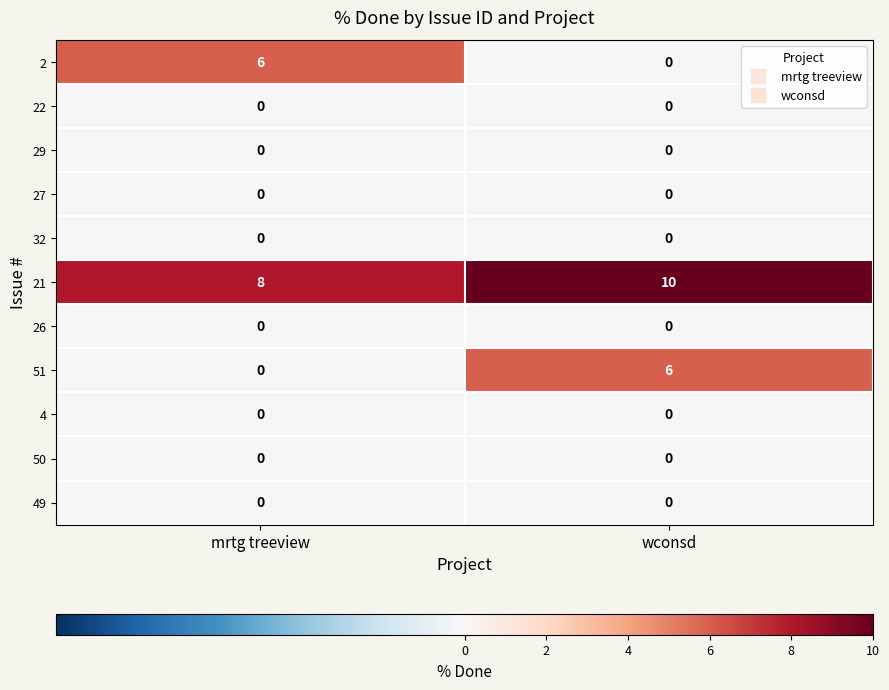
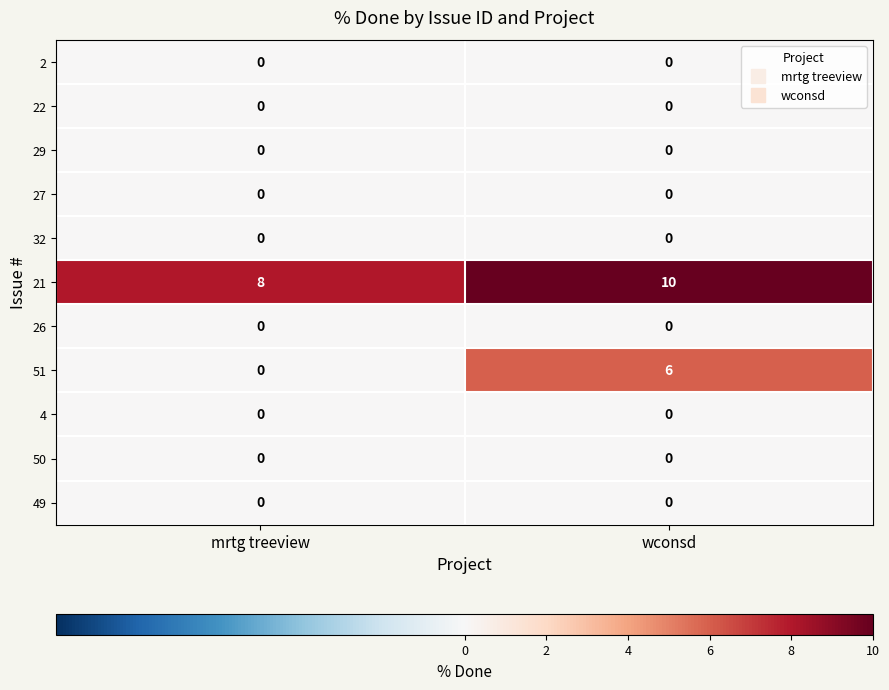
  {
    "2": {
-     "mrtg treeview": 6,
+     "mrtg treeview": 0,
      "wconsd": 0
    },
    "22": {
      "mrtg treeview": 0,
      "wconsd": 0
    },
    "29": {
      "mrtg treeview": 0,
      "wconsd": 0
    },
    "27": {
      "mrtg treeview": 0,
      "wconsd": 0
    },
    "32": {
      "mrtg treeview": 0,
      "wconsd": 0
    },
    "21": {
      "mrtg treeview": 8,
      "wconsd": 10
    },
    "26": {
      "mrtg treeview": 0,
      "wconsd": 0
    },
    "51": {
      "mrtg treeview": 0,
      "wconsd": 6
    },
    "4": {
      "mrtg treeview": 0,
      "wconsd": 0
    },
    "50": {
      "mrtg treeview": 0,
      "wconsd": 0
    },
    "49": {
      "mrtg treeview": 0,
      "wconsd": 0
    }
  }
